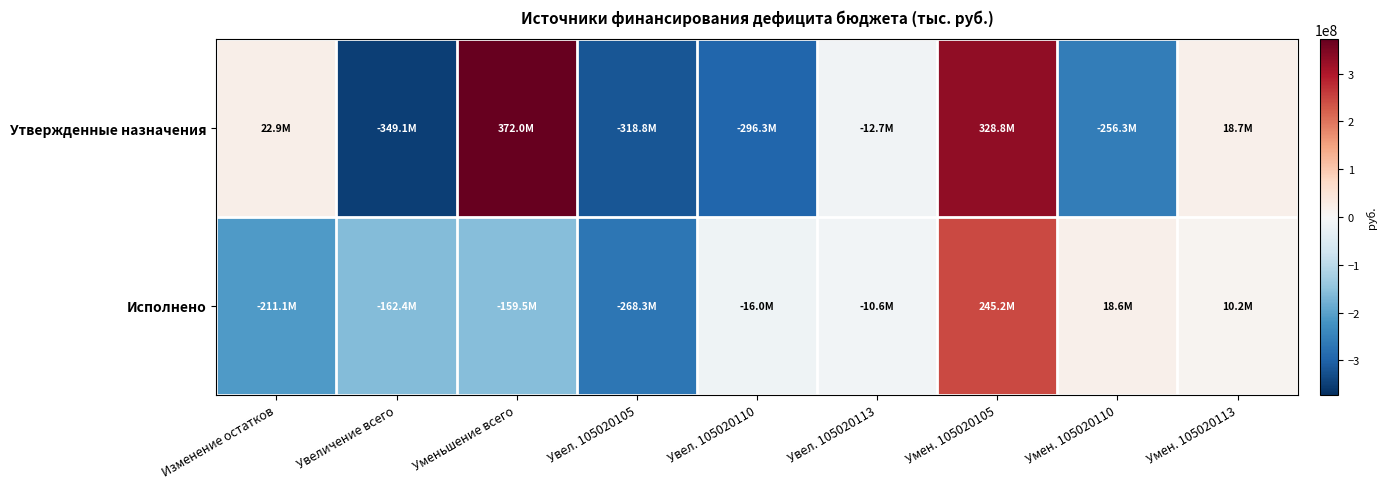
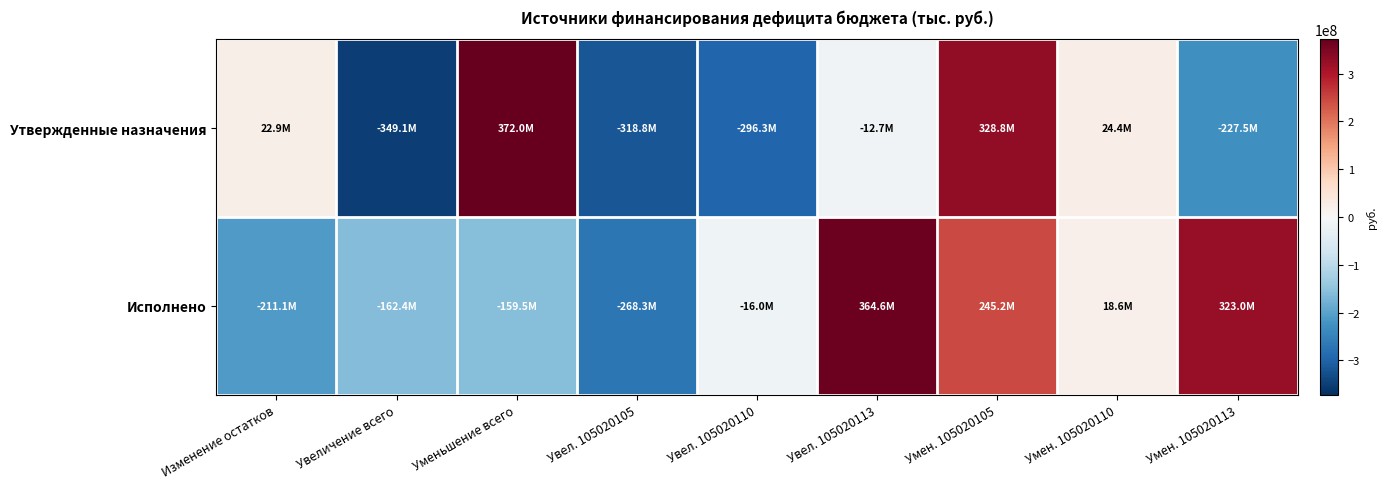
  {
    "Утвержденные назначения": {
      "Изменение остатков": "22.9M",
      "Увеличение всего": "-349.1M",
      "Уменьшение всего": "372.0M",
      "Увел. 105020105": "-318.8M",
      "Увел. 105020110": "-296.3M",
      "Увел. 105020113": "-12.7M",
      "Умен. 105020105": "328.8M",
-     "Умен. 105020110": "-256.3M",
-     "Умен. 105020113": "18.7M"
+     "Умен. 105020110": "24.4M",
+     "Умен. 105020113": "-227.5M"
    },
    "Исполнено": {
      "Изменение остатков": "-211.1M",
      "Увеличение всего": "-162.4M",
      "Уменьшение всего": "-159.5M",
      "Увел. 105020105": "-268.3M",
      "Увел. 105020110": "-16.0M",
-     "Увел. 105020113": "-10.6M",
+     "Увел. 105020113": "364.6M",
      "Умен. 105020105": "245.2M",
      "Умен. 105020110": "18.6M",
-     "Умен. 105020113": "10.2M"
+     "Умен. 105020113": "323.0M"
    }
  }
